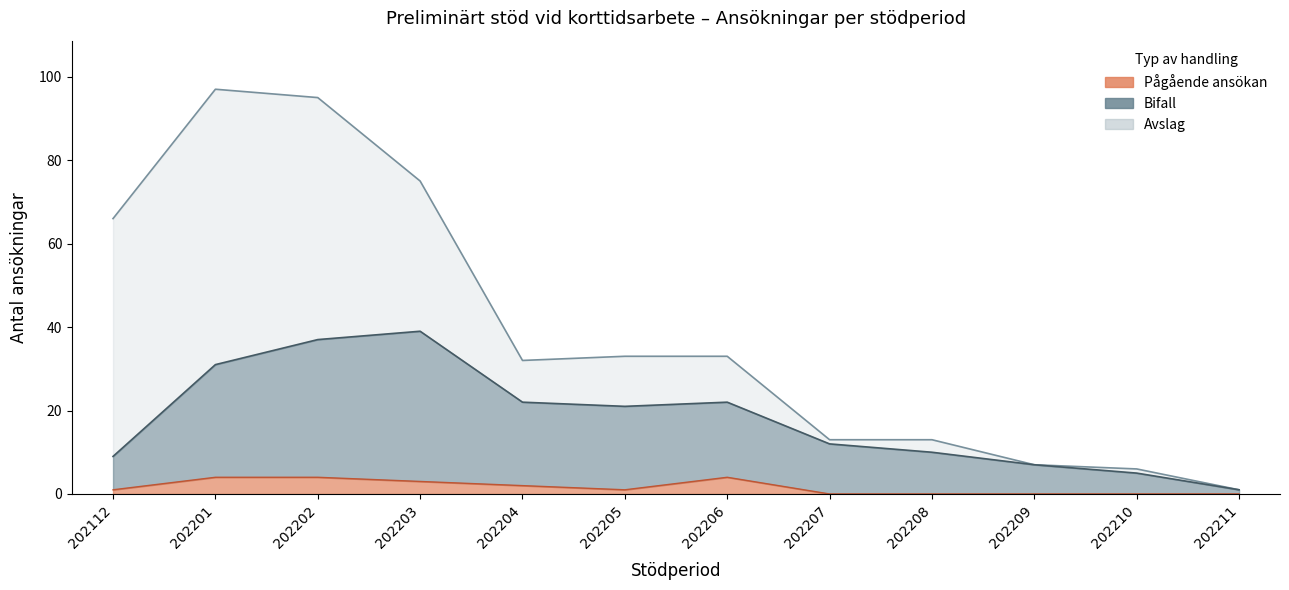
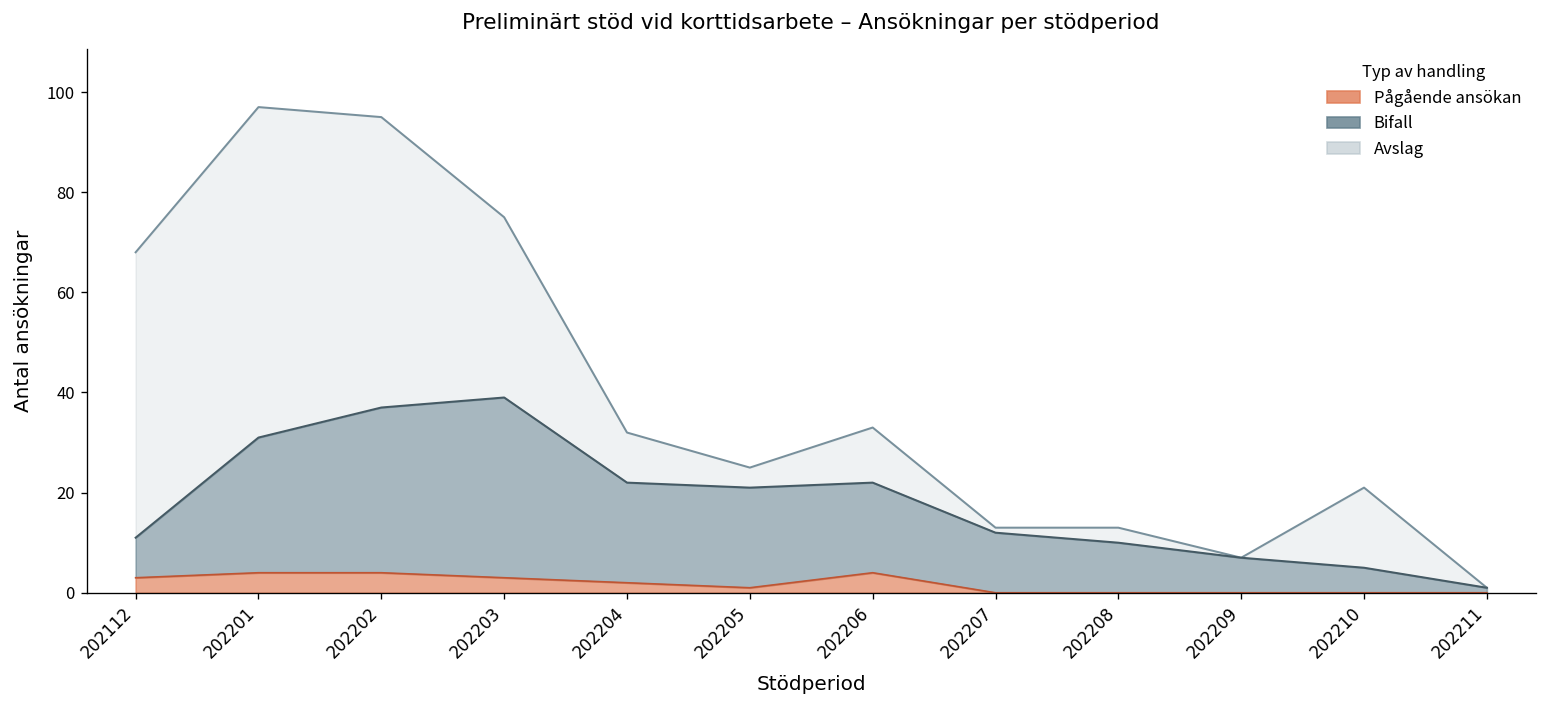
  {
    "Avslag": {
      "202112": 57,
      "202201": 66,
      "202202": 58,
      "202203": 36,
      "202204": 10,
-     "202205": 12,
+     "202205": 4,
      "202206": 11,
      "202207": 1,
      "202208": 3,
-     "202210": 1
+     "202210": 16
    },
    "Bifall": {
      "202112": 8,
      "202201": 27,
      "202202": 33,
      "202203": 36,
      "202204": 20,
      "202205": 20,
      "202206": 18,
      "202207": 12,
      "202208": 10,
      "202210": 5
    },
    "Pågående ansökan": {
-     "202112": 1,
+     "202112": 3,
      "202201": 4,
      "202202": 4,
      "202203": 3,
      "202204": 2,
      "202205": 1,
      "202206": 4,
      "202207": 0,
      "202208": 0,
      "202209": 0,
      "202210": 0,
      "202211": 0
    }
  }
